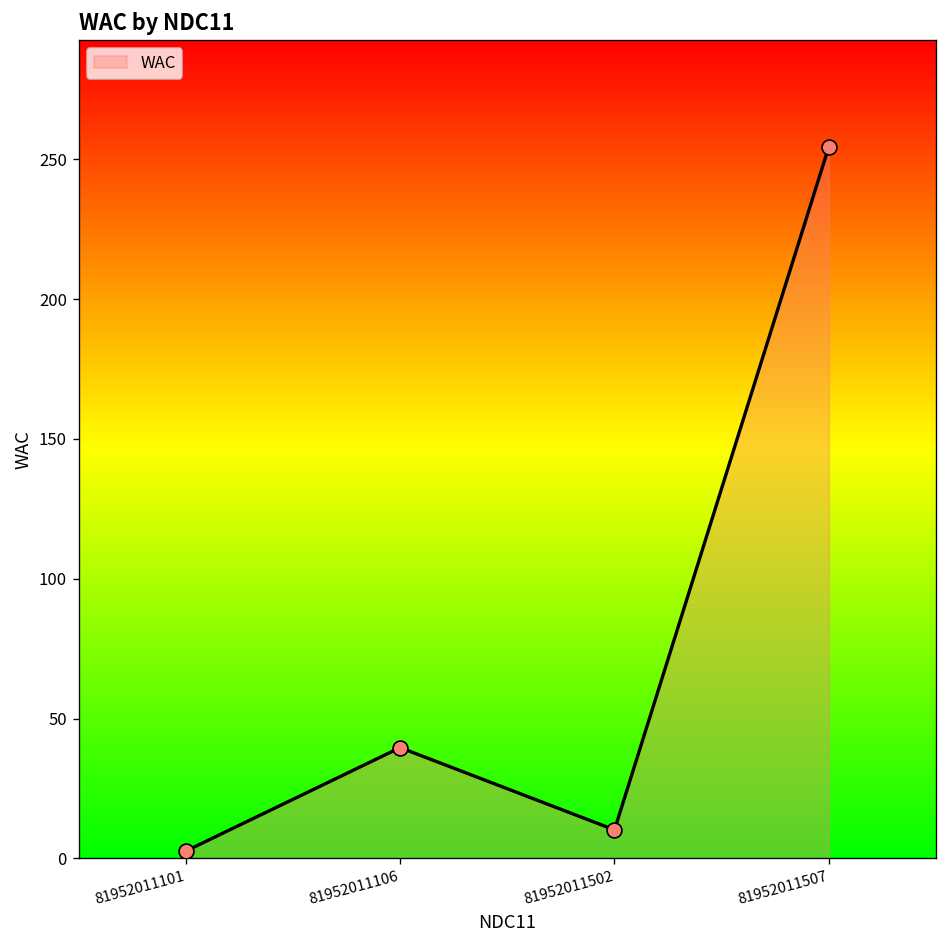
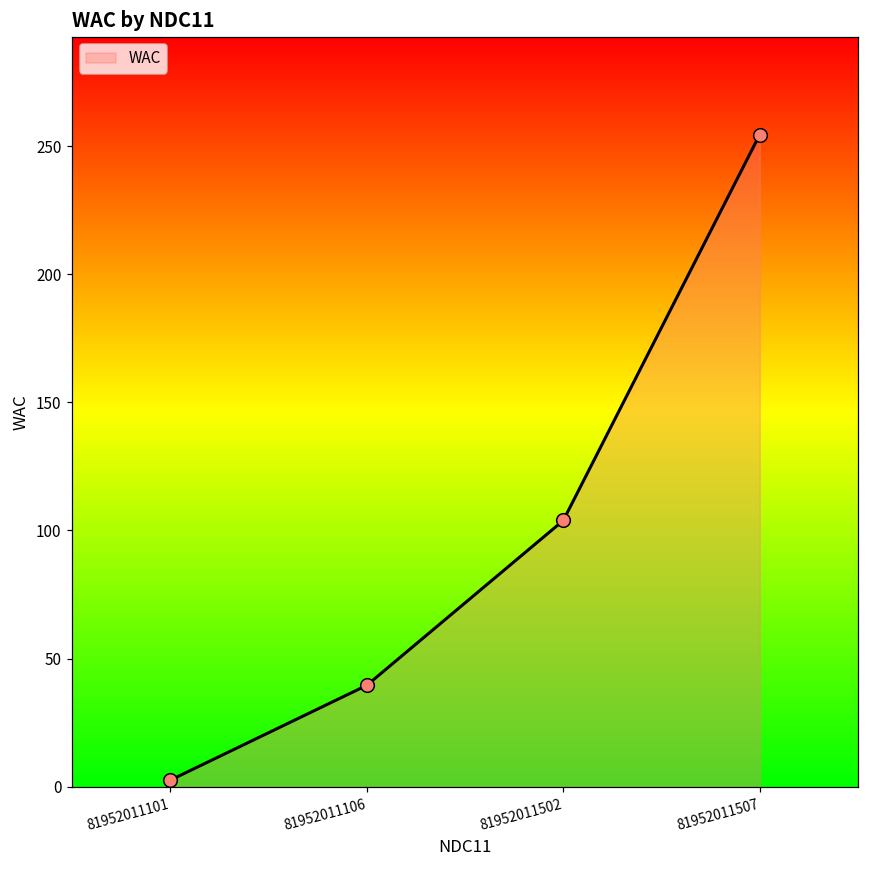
  {
    "81952011101": 3,
    "81952011106": 40,
-   "81952011502": 10,
+   "81952011502": 104,
    "81952011507": 255
  }
